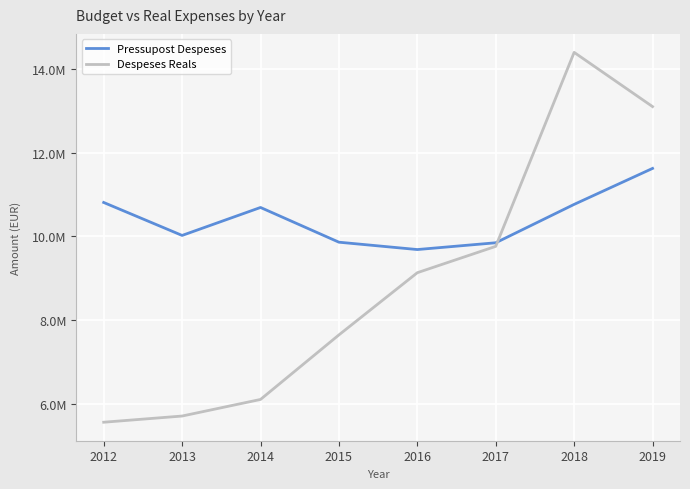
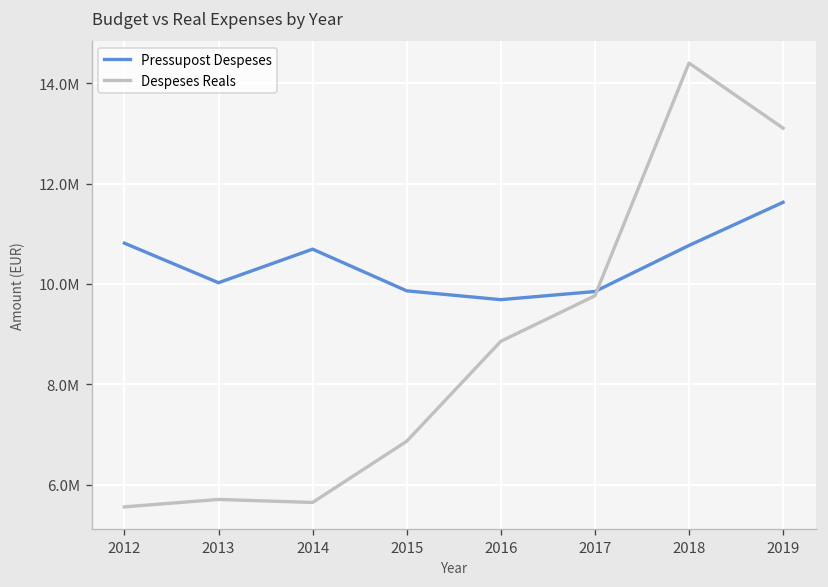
  {
    "Pressupost Despeses": {
      "2012": 10800000,
      "2013": 10000000,
      "2014": 10700000,
      "2015": 9900000,
      "2016": 9700000,
      "2017": 9800000,
      "2018": 10800000,
      "2019": 11600000
    },
    "Despeses Reals": {
      "2012": 5600000,
      "2013": 5700000,
-     "2014": 6100000,
-     "2015": 7600000,
-     "2016": 9100000,
+     "2014": 5600000,
+     "2015": 6900000,
+     "2016": 8900000,
      "2017": 9800000,
      "2018": 14400000,
      "2019": 13100000
    }
  }
